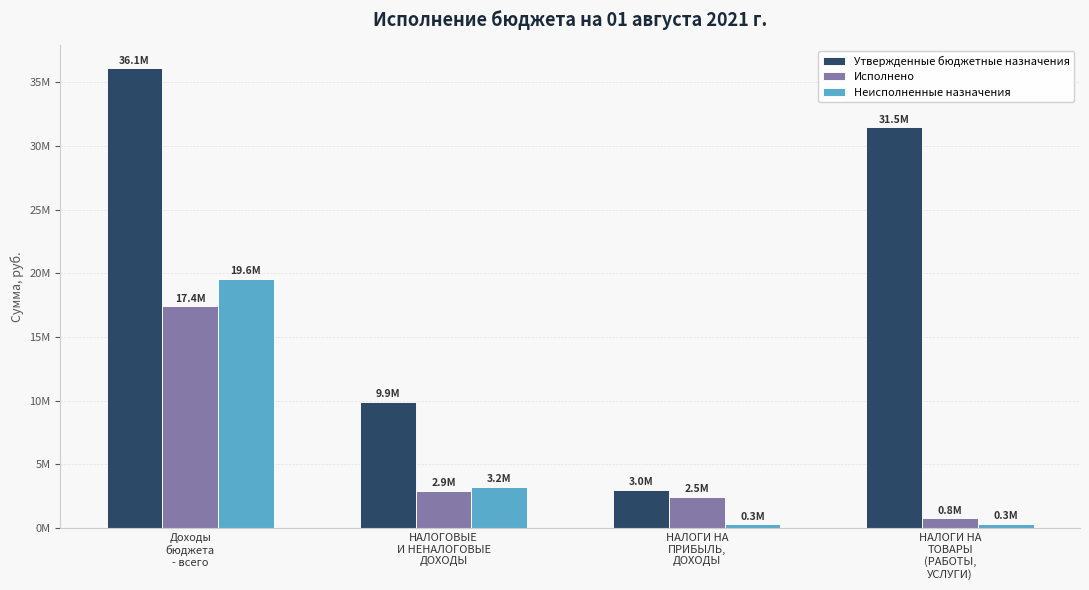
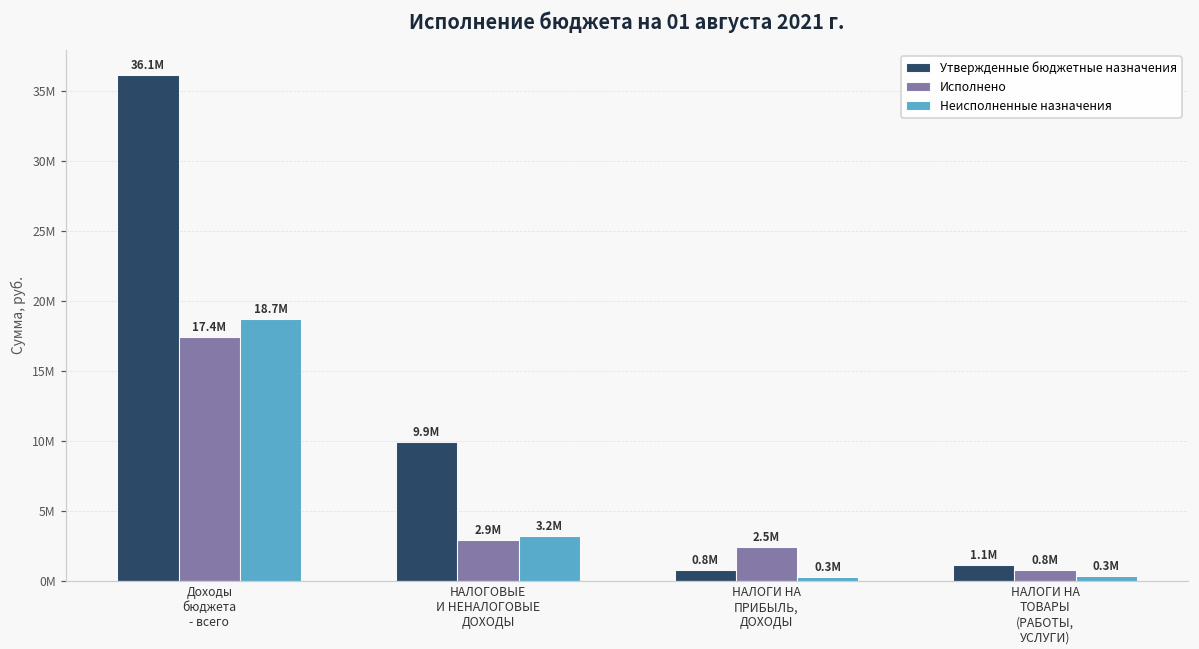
  {
    "Утвержденные бюджетные назначения": {
      "Доходы бюджета - всего": "36.1M",
      "НАЛОГОВЫЕ И НЕНАЛОГОВЫЕ ДОХОДЫ": "9.9M",
-     "НАЛОГИ НА ПРИБЫЛЬ, ДОХОДЫ": "3.0M",
-     "НАЛОГИ НА ТОВАРЫ (РАБОТЫ, УСЛУГИ)": "31.5M"
+     "НАЛОГИ НА ПРИБЫЛЬ, ДОХОДЫ": "0.8M",
+     "НАЛОГИ НА ТОВАРЫ (РАБОТЫ, УСЛУГИ)": "1.1M"
    },
    "Исполнено": {
      "Доходы бюджета - всего": "17.4M",
      "НАЛОГОВЫЕ И НЕНАЛОГОВЫЕ ДОХОДЫ": "2.9M",
      "НАЛОГИ НА ПРИБЫЛЬ, ДОХОДЫ": "2.5M",
      "НАЛОГИ НА ТОВАРЫ (РАБОТЫ, УСЛУГИ)": "0.8M"
    },
    "Неисполненные назначения": {
-     "Доходы бюджета - всего": "19.6M",
+     "Доходы бюджета - всего": "18.7M",
      "НАЛОГОВЫЕ И НЕНАЛОГОВЫЕ ДОХОДЫ": "3.2M",
      "НАЛОГИ НА ПРИБЫЛЬ, ДОХОДЫ": "0.3M",
      "НАЛОГИ НА ТОВАРЫ (РАБОТЫ, УСЛУГИ)": "0.3M"
    }
  }
